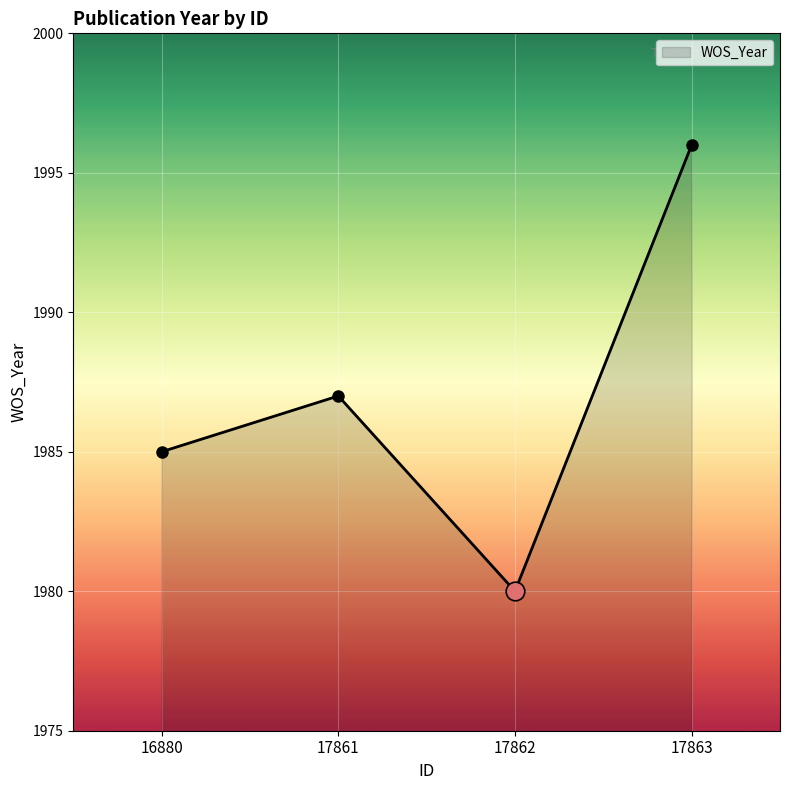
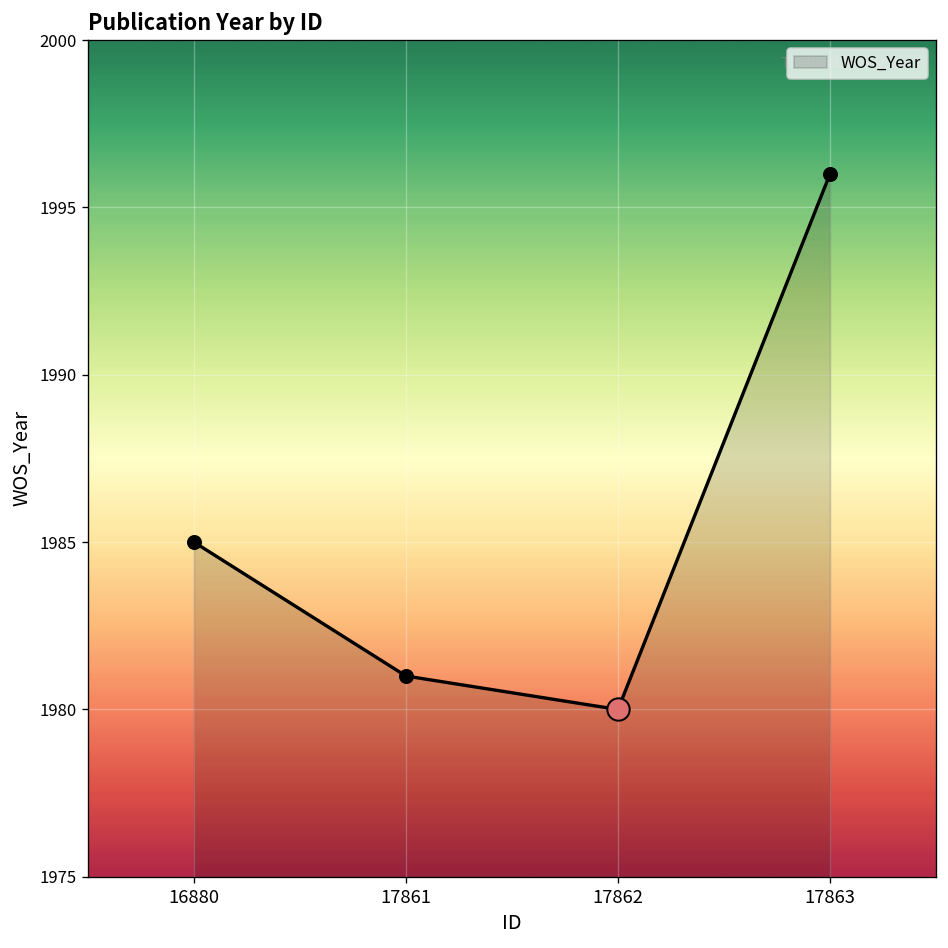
  {
    "WOS_Year": {
      "16880": 1985,
-     "17861": 1987,
+     "17861": 1981,
      "17863": 1996
    }
  }
